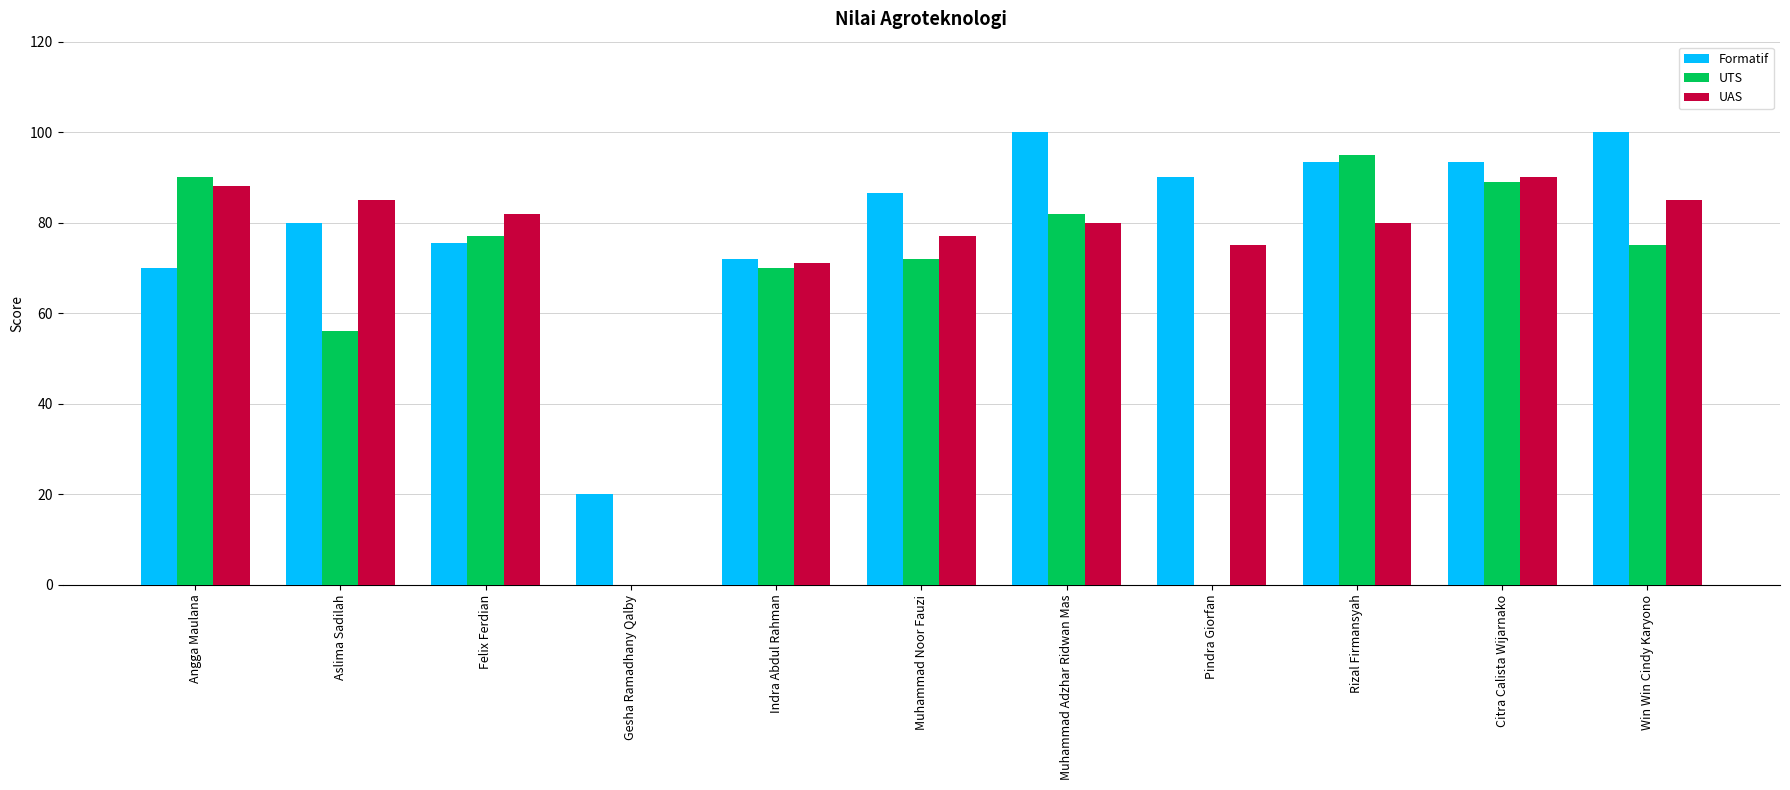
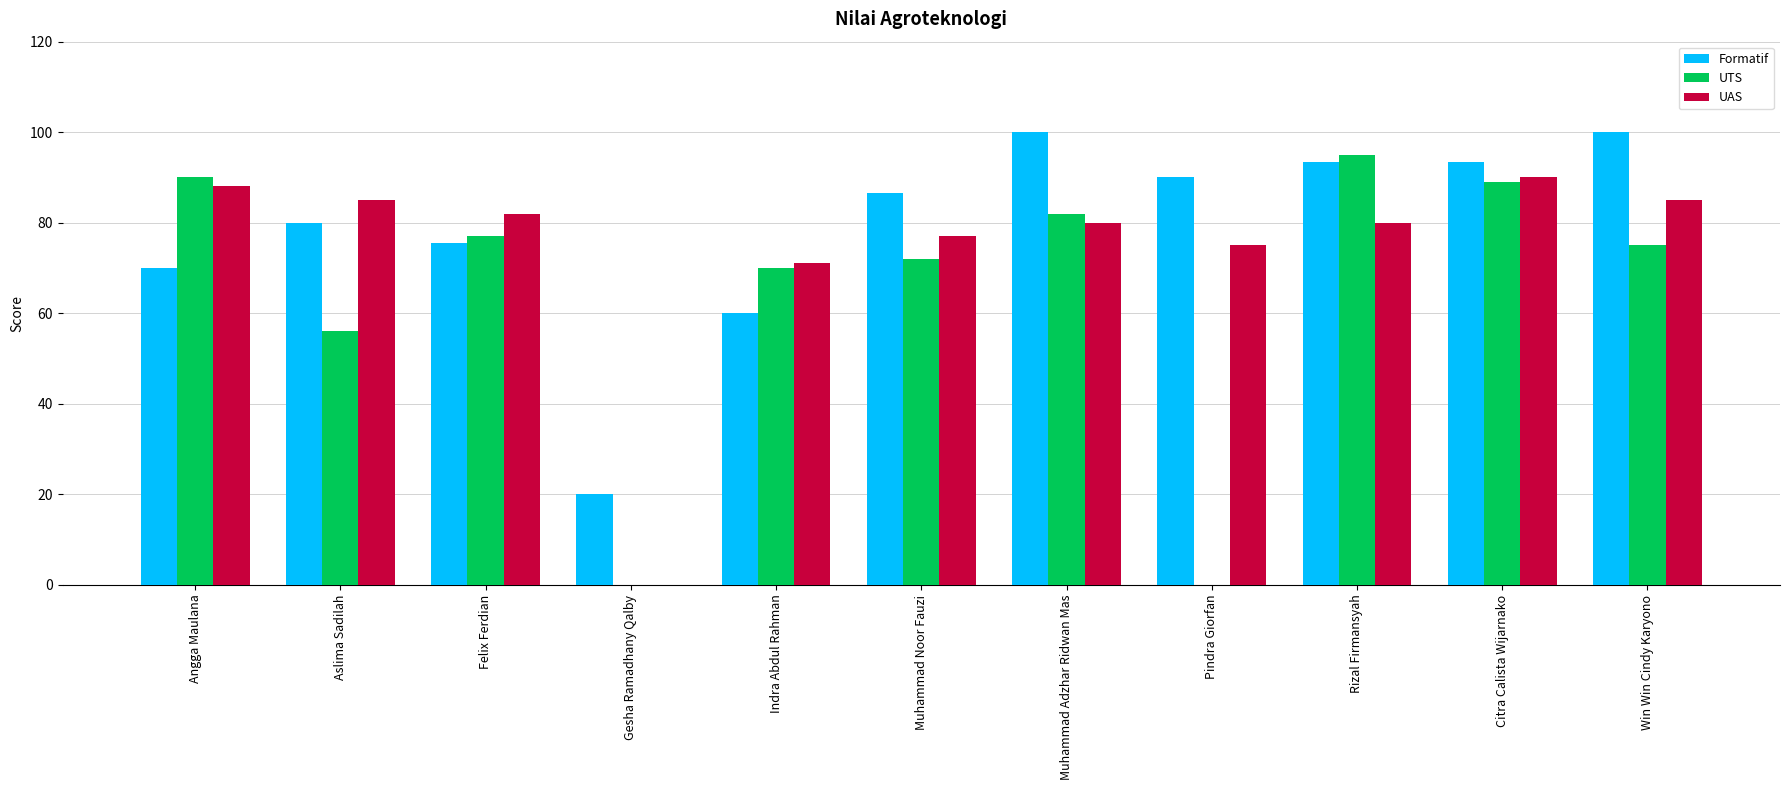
  {
    "Formatif": {
      "Angga Maulana": 70,
      "Aslima Sadilah": 80,
      "Felix Ferdian": 76,
      "Gesha Ramadhany Qalby": 20,
-     "Indra Abdul Rahman": 72,
+     "Indra Abdul Rahman": 60,
      "Muhammad Noor Fauzi": 87,
      "Muhammad Adzhar Ridwan Mas": 100,
      "Pindra Giorfan": 90,
      "Rizal Firmansyah": 93,
      "Citra Calista Wijarnako": 93,
      "Win Win Cindy Karyono": 100
    },
    "UTS": {
      "Angga Maulana": 90,
      "Aslima Sadilah": 56,
      "Felix Ferdian": 77,
      "Gesha Ramadhany Qalby": 0,
      "Indra Abdul Rahman": 70,
      "Muhammad Noor Fauzi": 72,
      "Muhammad Adzhar Ridwan Mas": 82,
      "Pindra Giorfan": 0,
      "Rizal Firmansyah": 95,
      "Citra Calista Wijarnako": 89,
      "Win Win Cindy Karyono": 75
    },
    "UAS": {
      "Angga Maulana": 88,
      "Aslima Sadilah": 85,
      "Felix Ferdian": 82,
      "Gesha Ramadhany Qalby": 0,
      "Indra Abdul Rahman": 71,
      "Muhammad Noor Fauzi": 77,
      "Muhammad Adzhar Ridwan Mas": 80,
      "Pindra Giorfan": 75,
      "Rizal Firmansyah": 80,
      "Citra Calista Wijarnako": 90,
      "Win Win Cindy Karyono": 85
    }
  }
